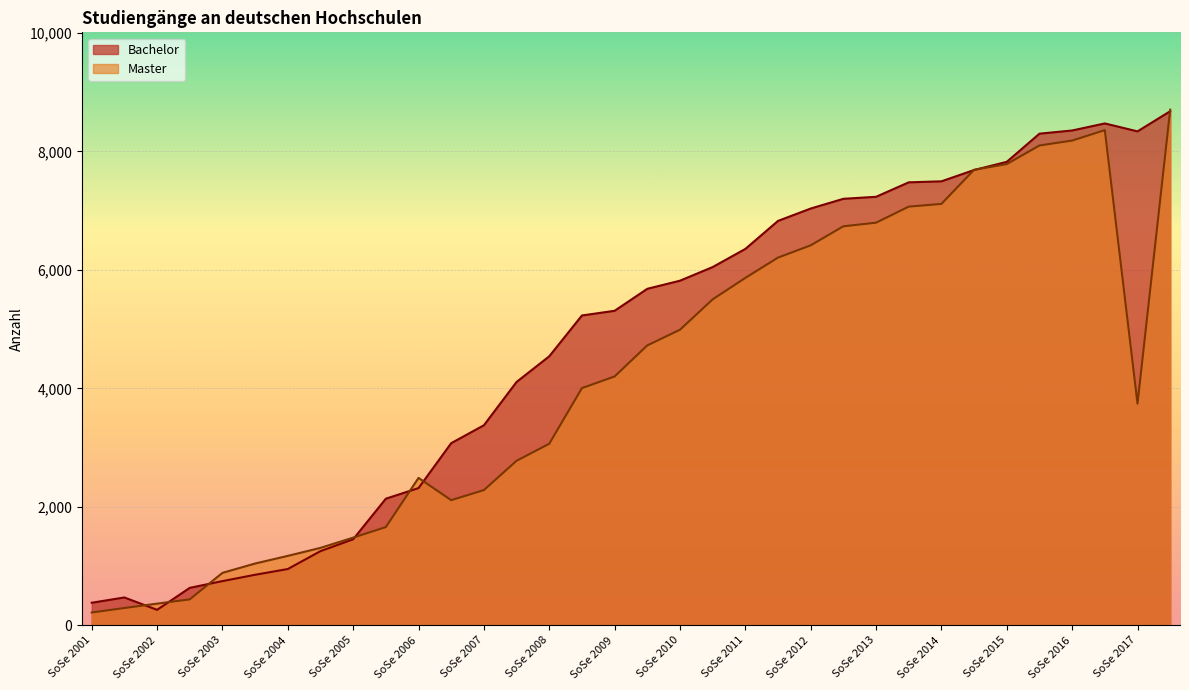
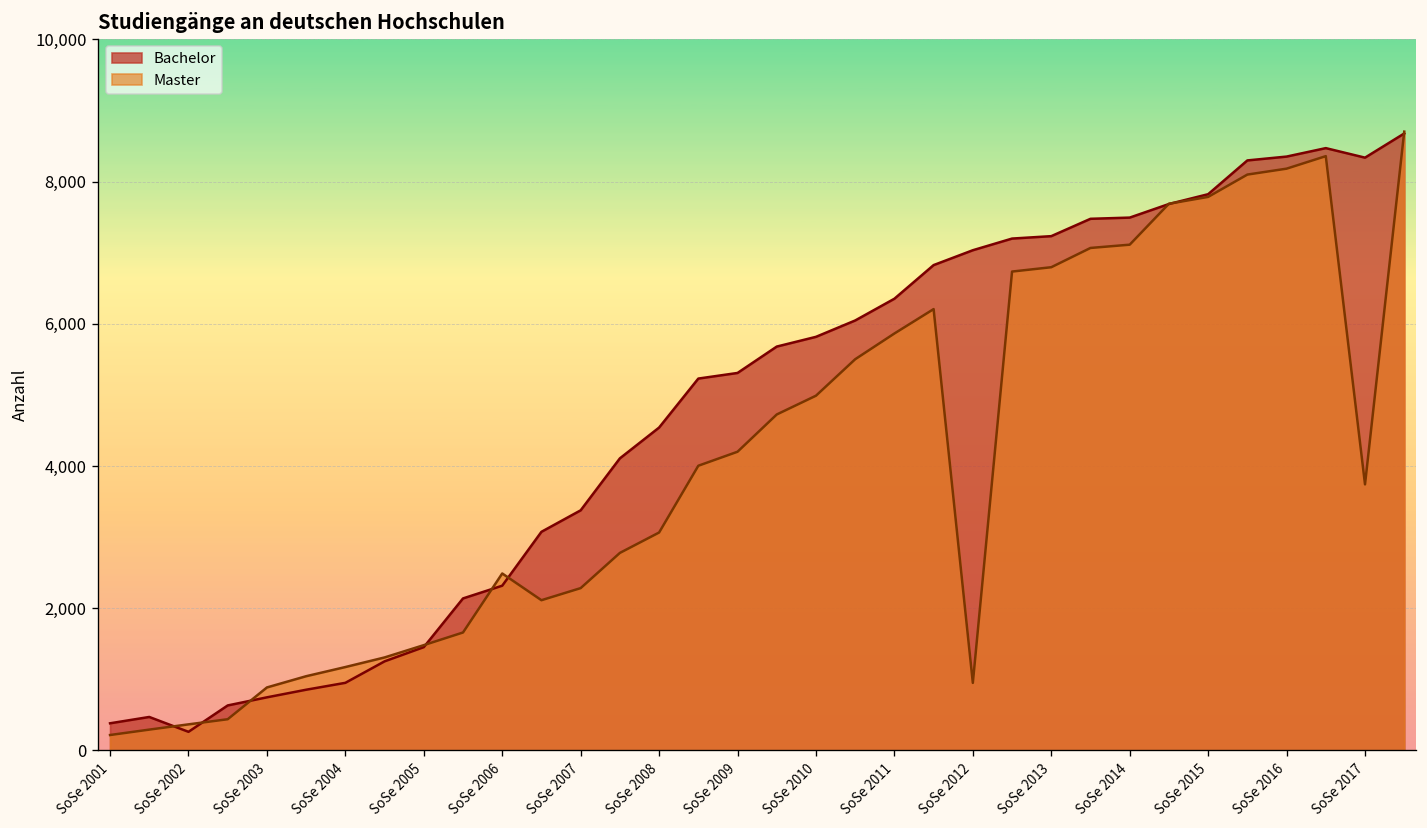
  {
    "Bachelor": {
      "SoSe 2001": "400",
      "SoSe 2002": "300",
      "SoSe 2003": "700",
      "SoSe 2004": "1,000",
      "SoSe 2006": "2,300",
      "SoSe 2007": "3,400",
      "SoSe 2008": "4,500",
      "SoSe 2009": "5,300",
      "SoSe 2010": "5,800",
      "SoSe 2011": "6,400",
      "SoSe 2012": "7,000",
      "SoSe 2013": "7,200",
      "SoSe 2014": "7,500",
      "SoSe 2016": "8,400",
      "SoSe 2017": "8,300"
    },
    "Master": {
      "SoSe 2001": "200",
      "SoSe 2002": "400",
      "SoSe 2003": "900",
      "SoSe 2004": "1,200",
      "SoSe 2006": "2,500",
      "SoSe 2007": "2,300",
      "SoSe 2008": "3,100",
      "SoSe 2009": "4,200",
      "SoSe 2010": "5,000",
      "SoSe 2011": "5,900",
-     "SoSe 2012": "6,400",
+     "SoSe 2012": "1,000",
      "SoSe 2013": "6,800",
      "SoSe 2014": "7,100",
      "SoSe 2016": "8,200",
      "SoSe 2017": "3,700"
    }
  }
